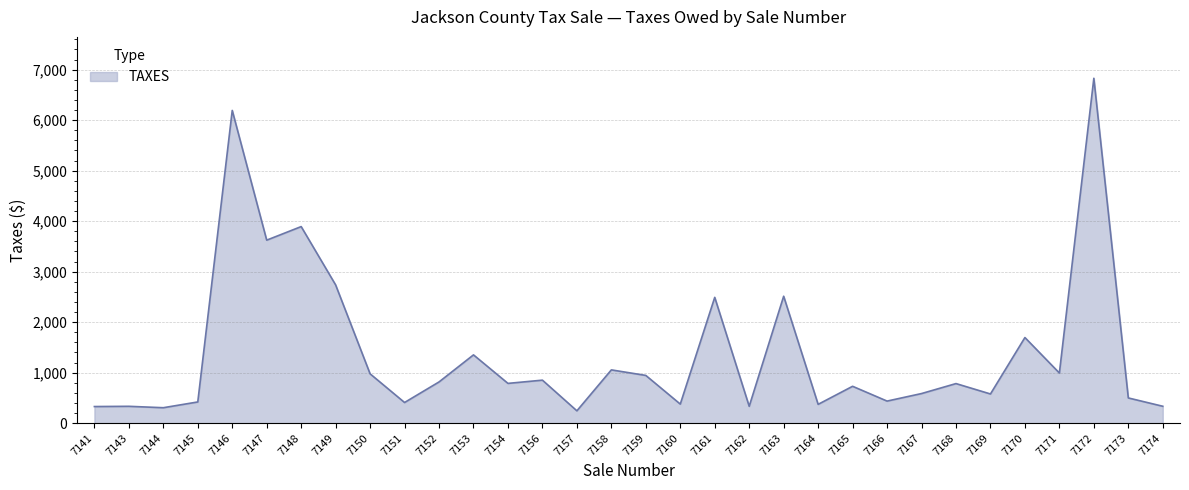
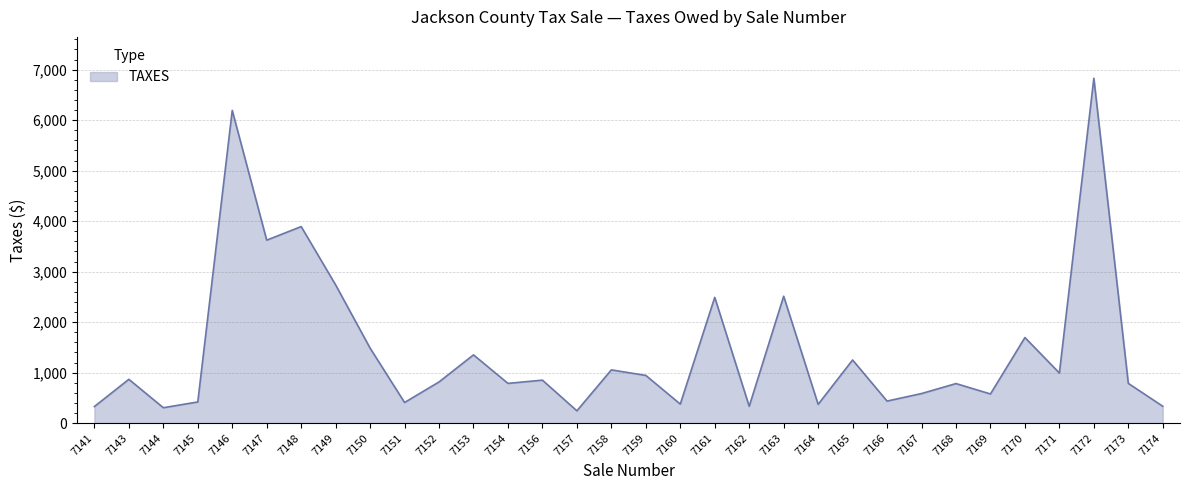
  {
    "7141": "300",
-   "7143": "300",
+   "7143": "900",
    "7144": "300",
    "7145": "400",
    "7146": "6,200",
    "7147": "3,600",
    "7148": "3,900",
    "7149": "2,700",
-   "7150": "1,000",
+   "7150": "1,500",
    "7151": "400",
    "7152": "800",
    "7153": "1,400",
    "7154": "800",
    "7156": "900",
    "7157": "200",
    "7158": "1,100",
    "7159": "900",
    "7160": "400",
    "7161": "2,500",
    "7162": "300",
    "7163": "2,500",
    "7164": "400",
-   "7165": "700",
+   "7165": "1,300",
    "7166": "400",
    "7167": "600",
    "7168": "800",
    "7169": "600",
    "7170": "1,700",
    "7171": "1,000",
    "7172": "6,800",
-   "7173": "500",
+   "7173": "800",
    "7174": "300"
  }
